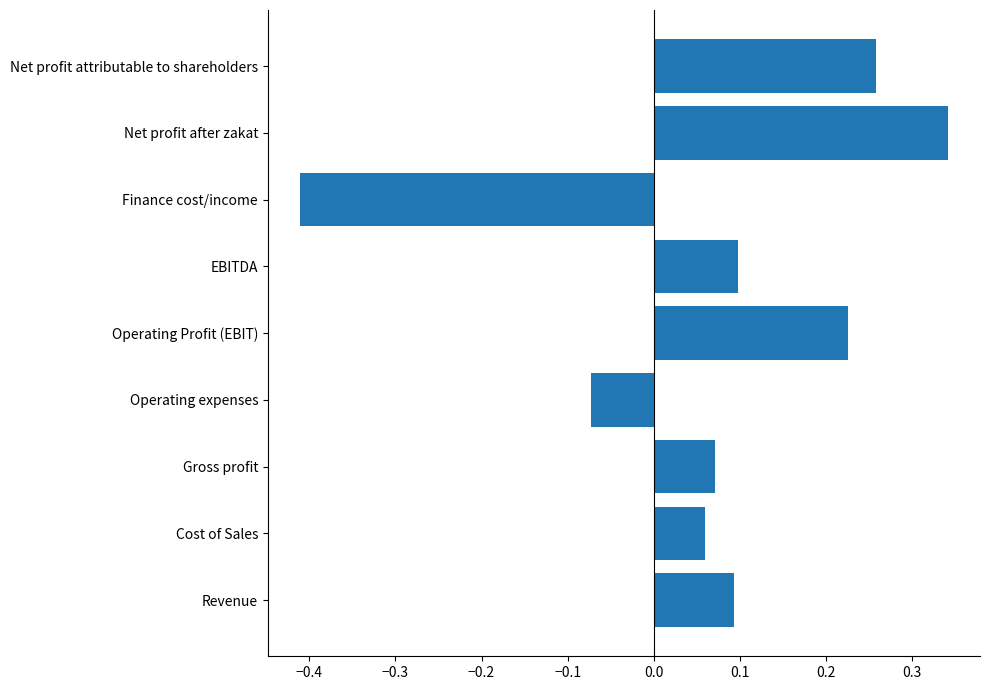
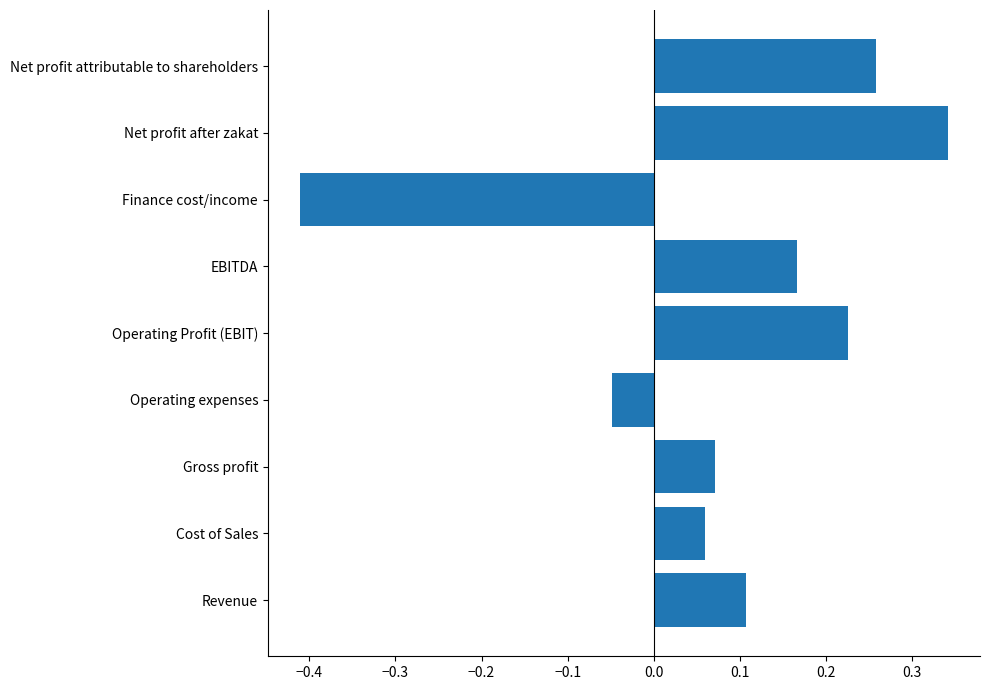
  {
    "Net profit attributable to shareholders": 0.26,
    "Net profit after zakat": 0.34,
    "Finance cost/income": -0.41,
-   "EBITDA": 0.10,
+   "EBITDA": 0.17,
    "Operating Profit (EBIT)": 0.23,
-   "Operating expenses": -0.07,
+   "Operating expenses": -0.05,
    "Gross profit": 0.07,
    "Cost of Sales": 0.06,
-   "Revenue": 0.09
+   "Revenue": 0.11
  }
